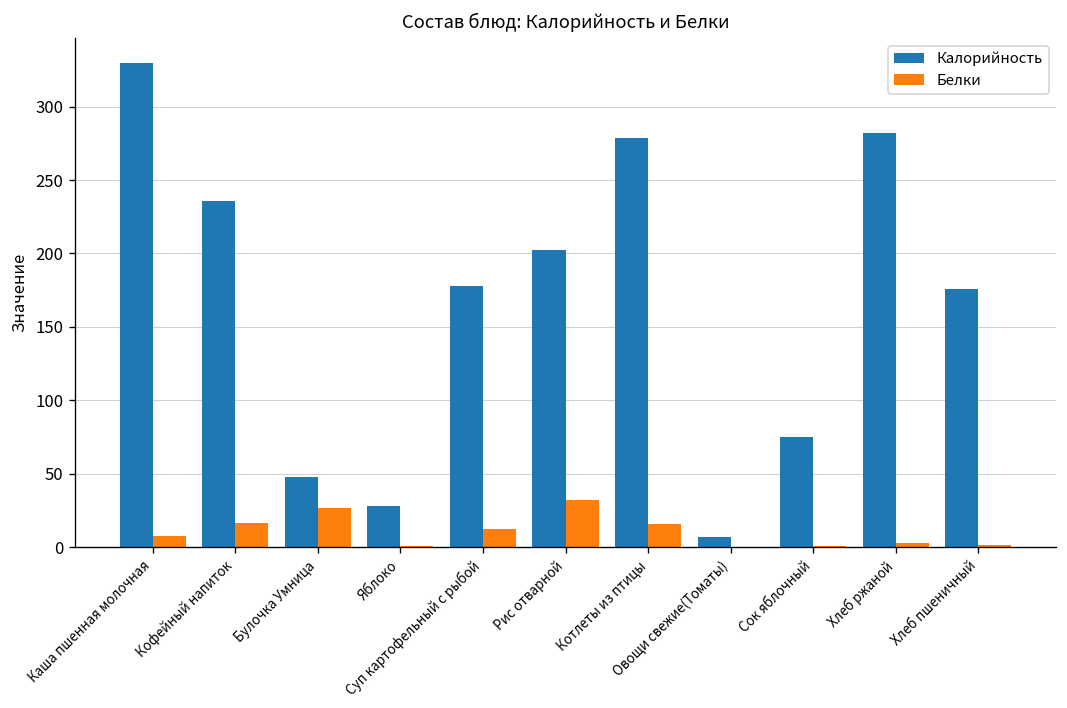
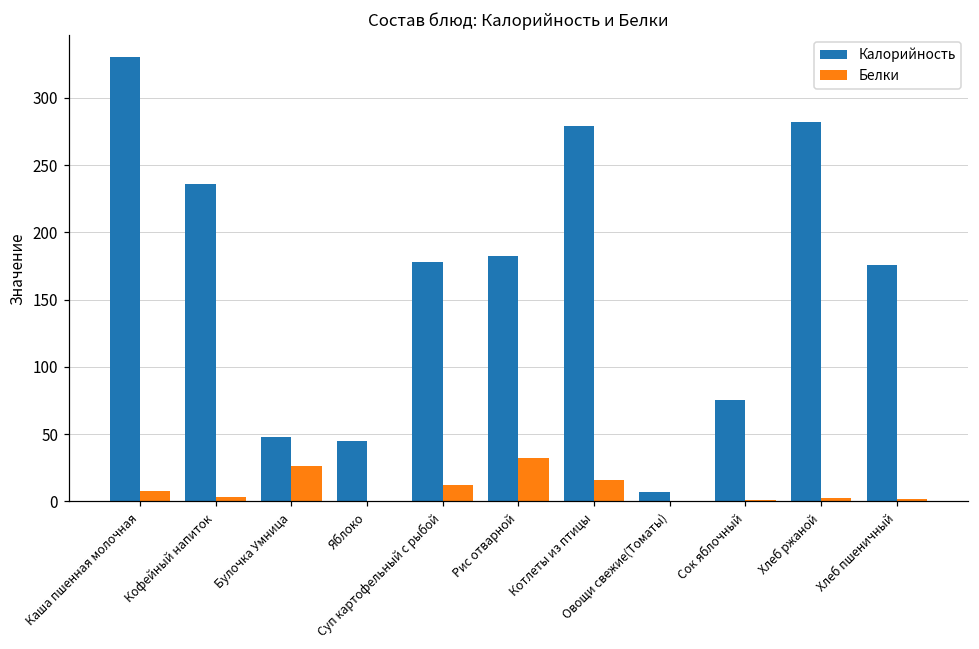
  {
    "Калорийность": {
      "Каша пшенная молочная": 330,
      "Кофейный напиток": 236,
      "Булочка Умница": 48,
-     "Яблоко": 28,
+     "Яблоко": 45,
      "Суп картофельный с рыбой": 178,
-     "Рис отварной": 203,
+     "Рис отварной": 182,
      "Котлеты из птицы": 279,
      "Овощи свежие(Томаты)": 7,
      "Сок яблочный": 75,
      "Хлеб ржаной": 282,
      "Хлеб пшеничный": 176
    },
    "Белки": {
      "Каша пшенная молочная": 8,
-     "Кофейный напиток": 16,
+     "Кофейный напиток": 3,
      "Булочка Умница": 26,
      "Суп картофельный с рыбой": 12,
      "Рис отварной": 32,
      "Котлеты из птицы": 16,
      "Хлеб ржаной": 3
    }
  }
